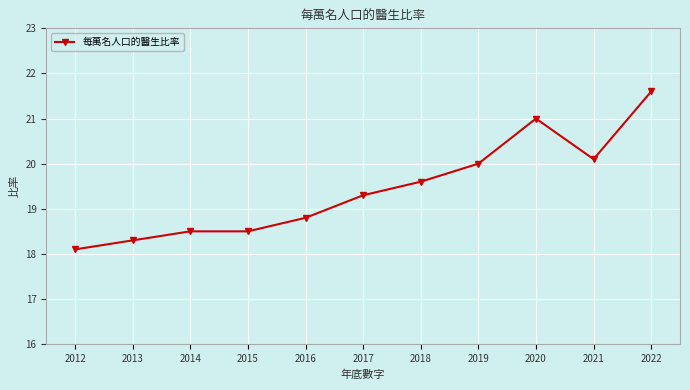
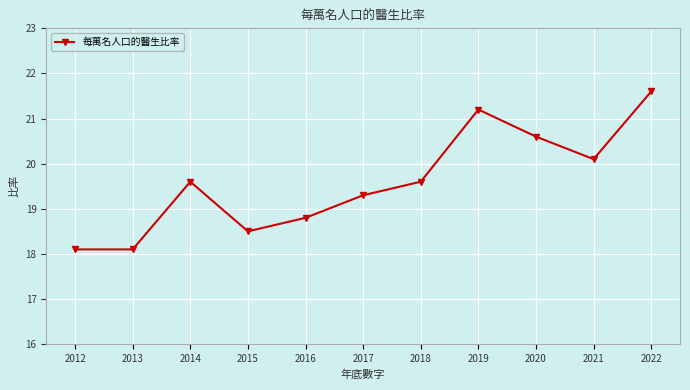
  {
    "2012": 18.1,
-   "2013": 18.3,
-   "2014": 18.5,
+   "2013": 18.1,
+   "2014": 19.6,
    "2015": 18.5,
    "2016": 18.8,
    "2017": 19.3,
    "2018": 19.6,
-   "2019": 20.0,
-   "2020": 21.0,
+   "2019": 21.2,
+   "2020": 20.6,
    "2021": 20.1,
    "2022": 21.6
  }
